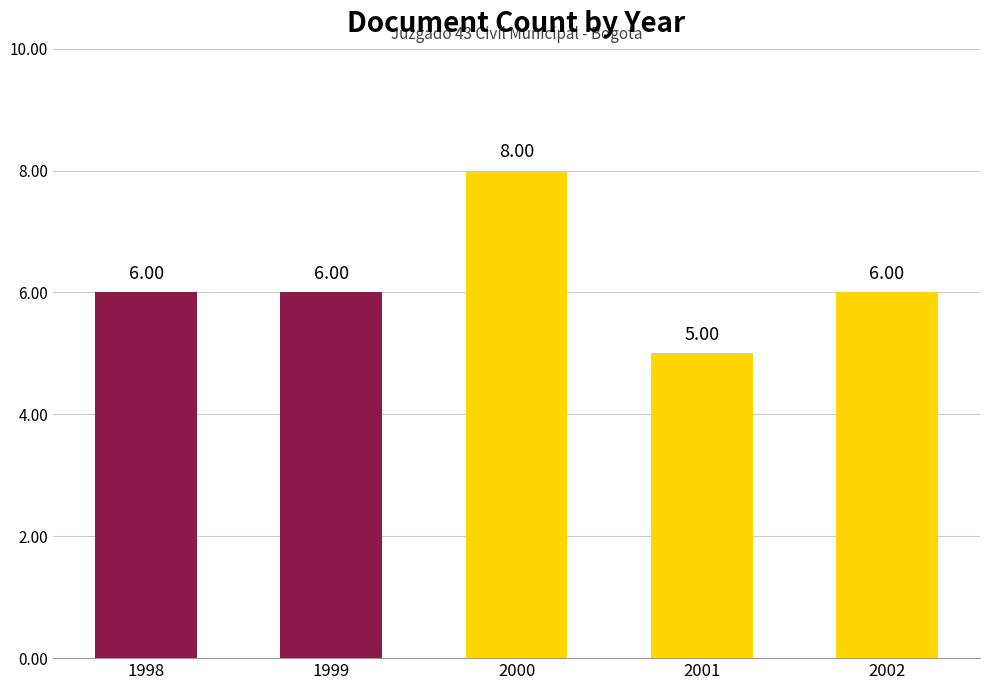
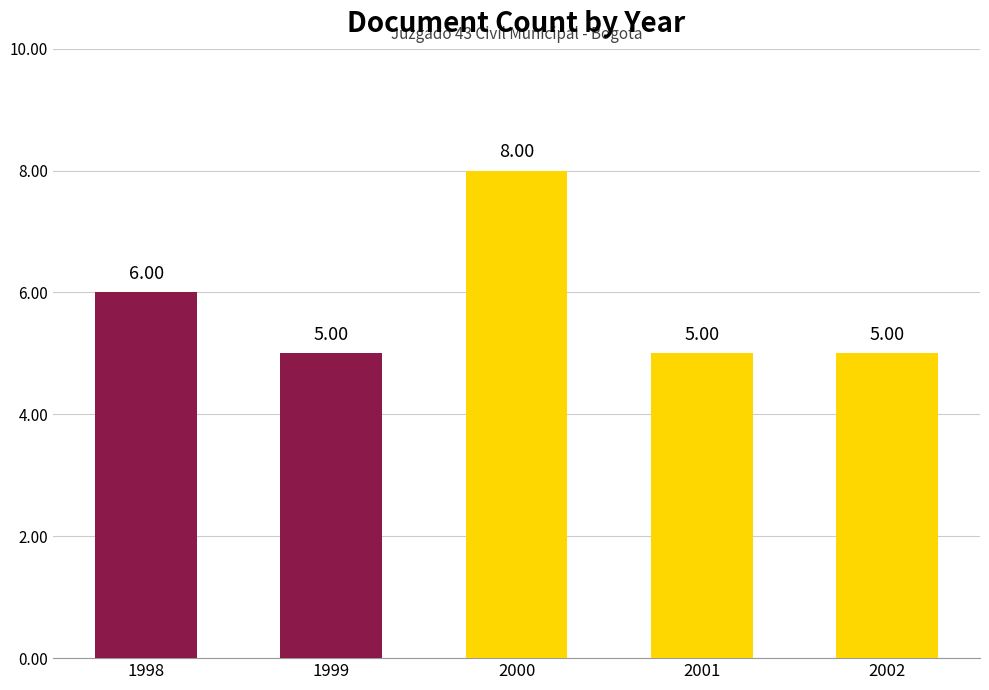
  {
    "1998": 6.00,
-   "1999": 6.00,
+   "1999": 5.00,
    "2000": 8.00,
    "2001": 5.00,
-   "2002": 6.00
+   "2002": 5.00
  }
